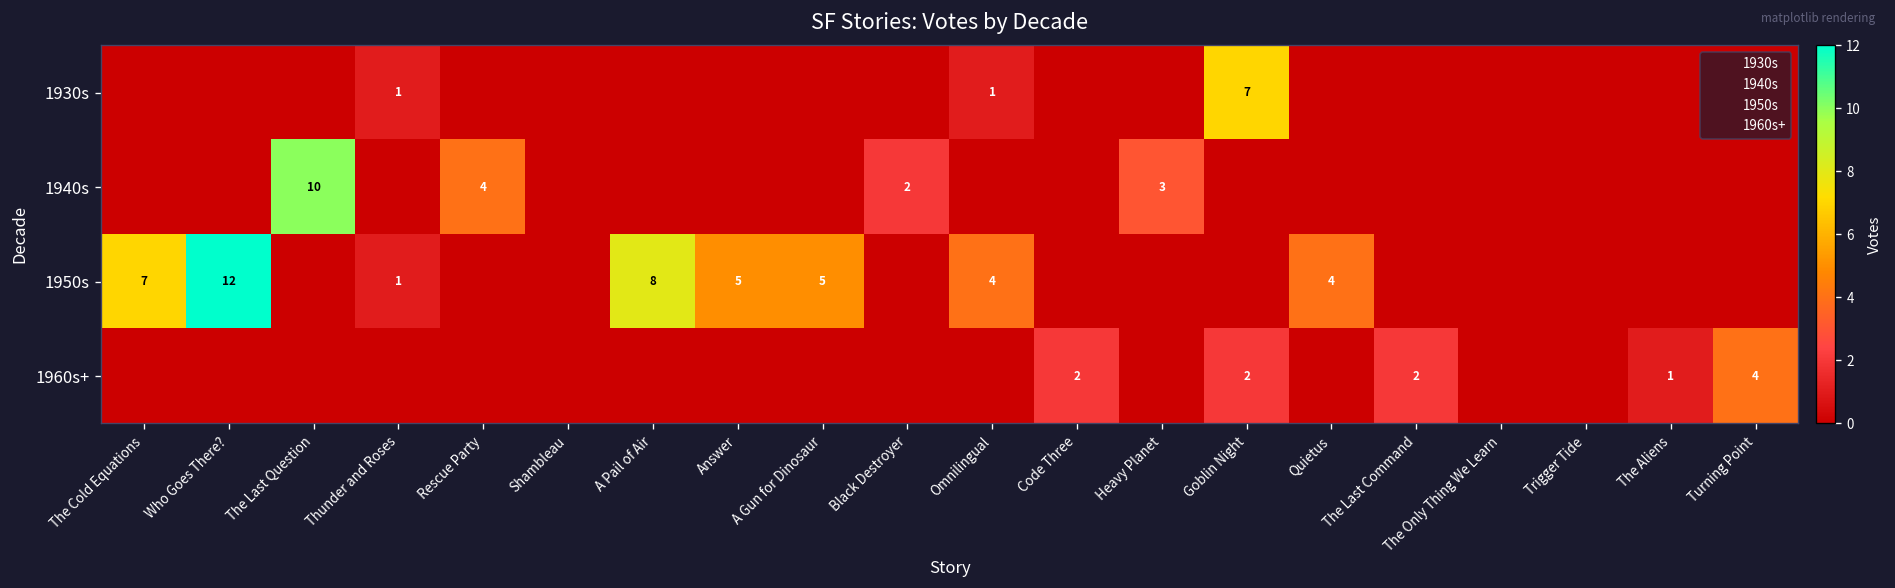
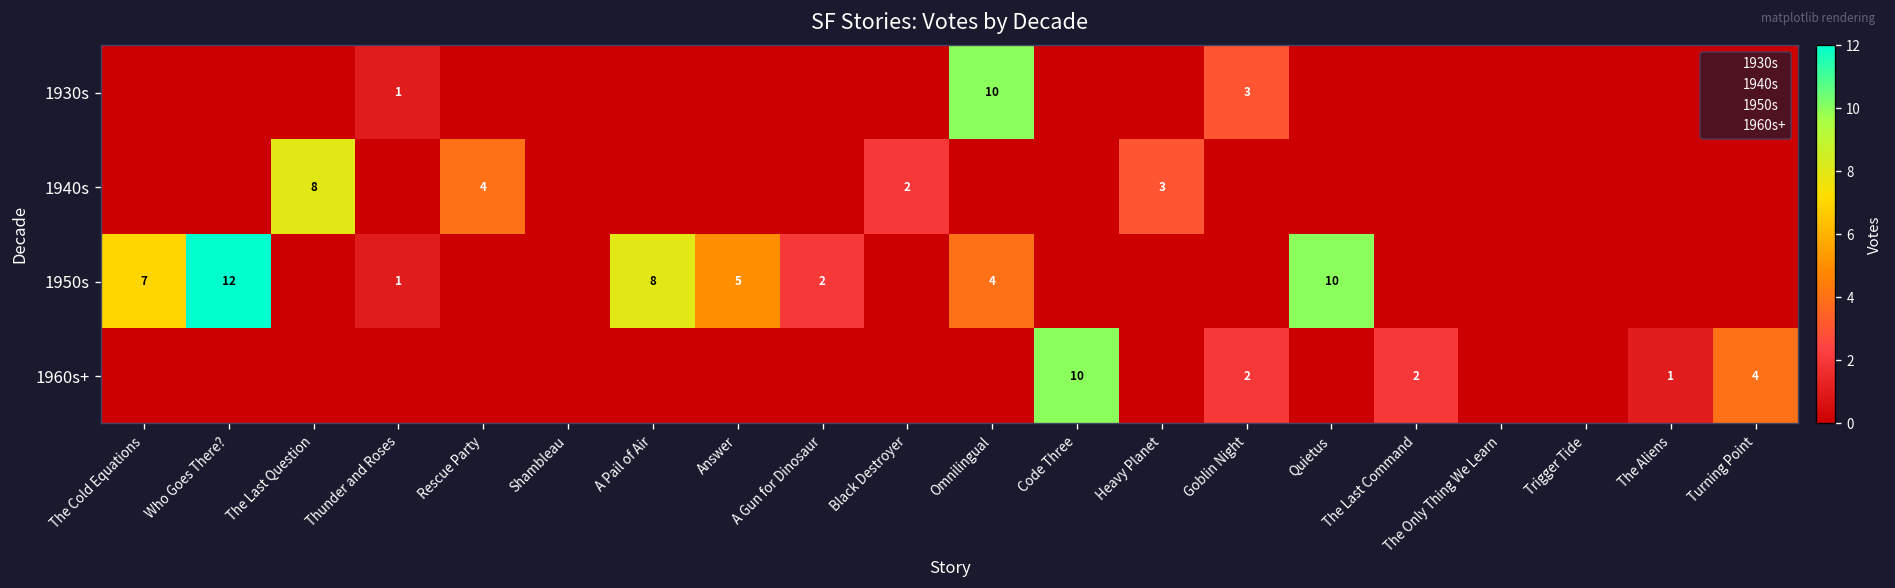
  {
    "1930s": {
      "Thunder and Roses": 1,
-     "Omnilingual": 1,
-     "Goblin Night": 7
+     "Omnilingual": 10,
+     "Goblin Night": 3
    },
    "1940s": {
-     "The Last Question": 10,
+     "The Last Question": 8,
      "Rescue Party": 4,
      "Black Destroyer": 2,
      "Heavy Planet": 3
    },
    "1950s": {
      "The Cold Equations": 7,
      "Who Goes There?": 12,
      "Thunder and Roses": 1,
      "A Pail of Air": 8,
      "Answer": 5,
-     "A Gun for Dinosaur": 5,
+     "A Gun for Dinosaur": 2,
      "Omnilingual": 4,
-     "Quietus": 4
+     "Quietus": 10
    },
    "1960s+": {
-     "Code Three": 2,
+     "Code Three": 10,
      "Goblin Night": 2,
      "The Last Command": 2,
      "The Aliens": 1,
      "Turning Point": 4
    }
  }
